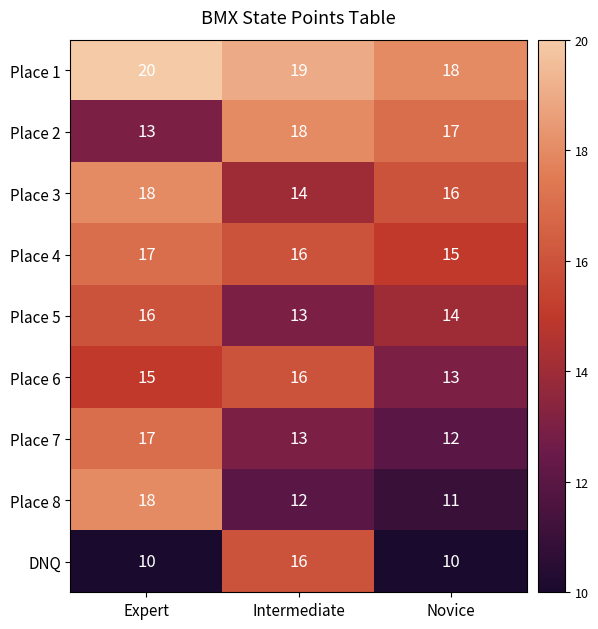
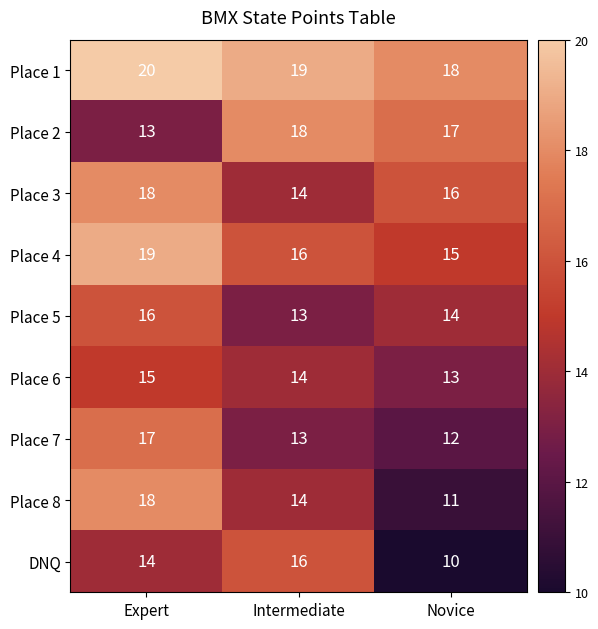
  {
    "Place 1": {
      "Expert": 20,
      "Intermediate": 19,
      "Novice": 18
    },
    "Place 2": {
      "Expert": 13,
      "Intermediate": 18,
      "Novice": 17
    },
    "Place 3": {
      "Expert": 18,
      "Intermediate": 14,
      "Novice": 16
    },
    "Place 4": {
-     "Expert": 17,
+     "Expert": 19,
      "Intermediate": 16,
      "Novice": 15
    },
    "Place 5": {
      "Expert": 16,
      "Intermediate": 13,
      "Novice": 14
    },
    "Place 6": {
      "Expert": 15,
-     "Intermediate": 16,
+     "Intermediate": 14,
      "Novice": 13
    },
    "Place 7": {
      "Expert": 17,
      "Intermediate": 13,
      "Novice": 12
    },
    "Place 8": {
      "Expert": 18,
-     "Intermediate": 12,
+     "Intermediate": 14,
      "Novice": 11
    },
    "DNQ": {
-     "Expert": 10,
+     "Expert": 14,
      "Intermediate": 16,
      "Novice": 10
    }
  }
